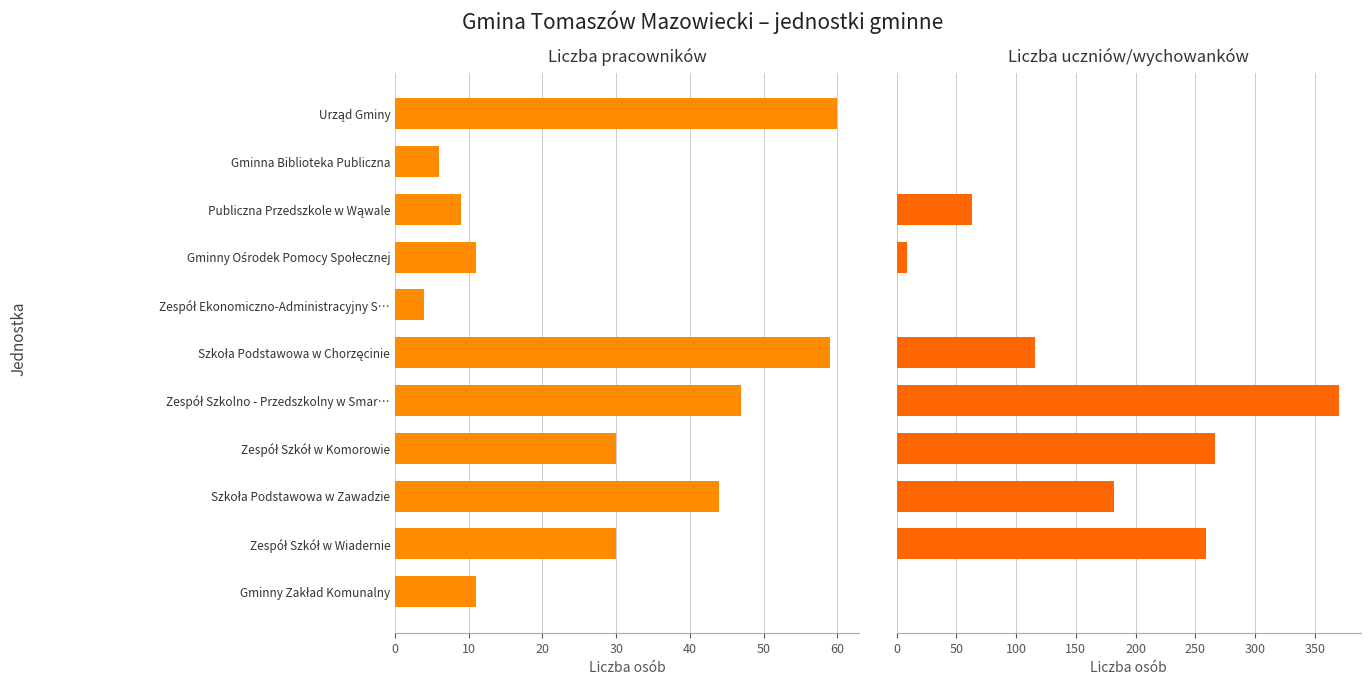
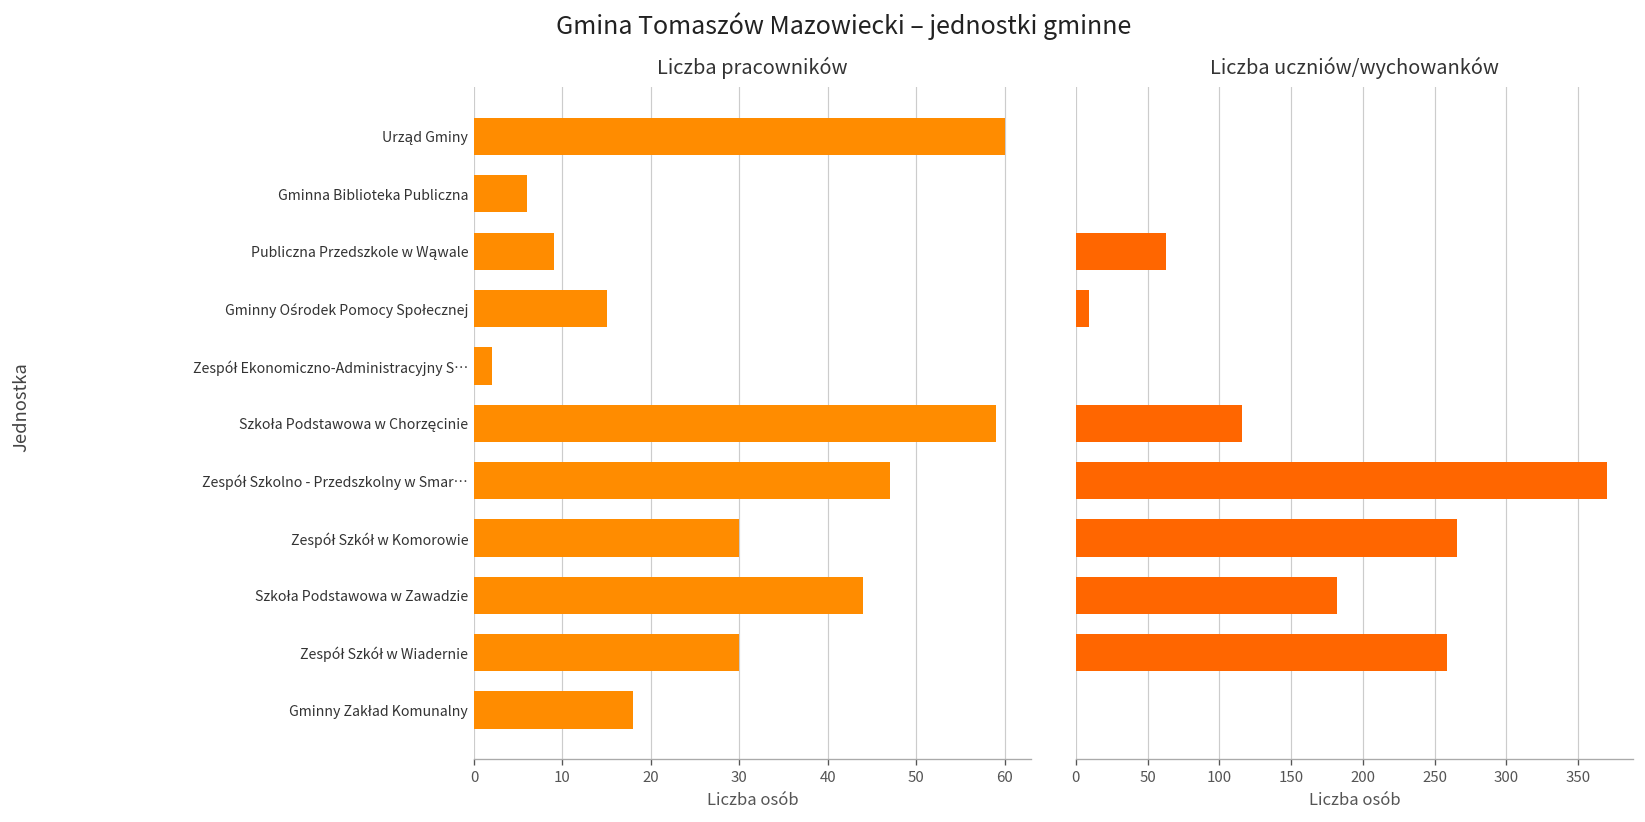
  {
    "Liczba pracowników": {
      "Urząd Gminy": 60,
      "Gminna Biblioteka Publiczna": 6,
      "Publiczna Przedszkole w Wąwale": 9,
-     "Gminny Ośrodek Pomocy Społecznej": 11,
-     "Zespół Ekonomiczno-Administracyjny S…": 4,
+     "Gminny Ośrodek Pomocy Społecznej": 15,
+     "Zespół Ekonomiczno-Administracyjny S…": 2,
      "Szkoła Podstawowa w Chorzęcinie": 59,
      "Zespół Szkolno - Przedszkolny w Smar…": 47,
      "Zespół Szkół w Komorowie": 30,
      "Szkoła Podstawowa w Zawadzie": 44,
      "Zespół Szkół w Wiadernie": 30,
-     "Gminny Zakład Komunalny": 11
+     "Gminny Zakład Komunalny": 18
    }
  }
